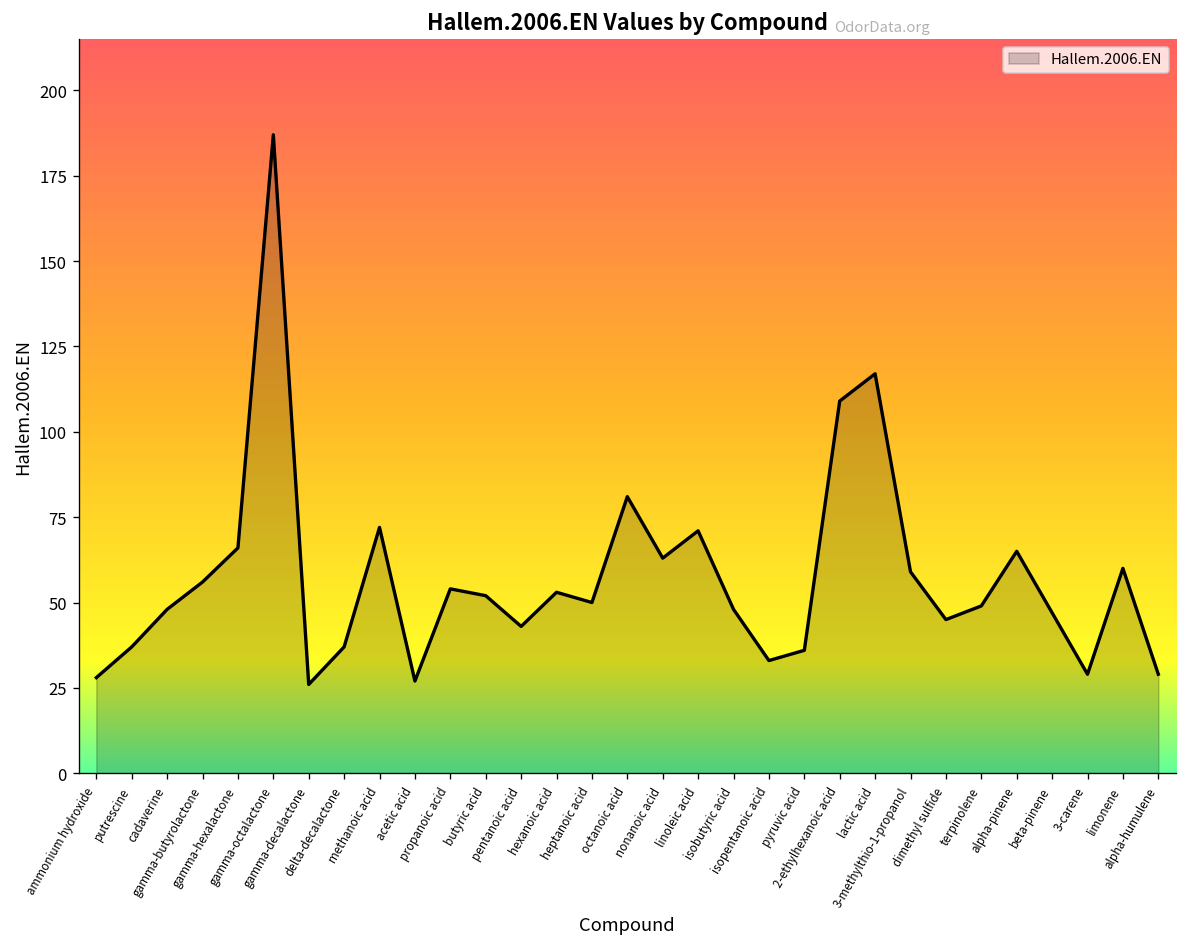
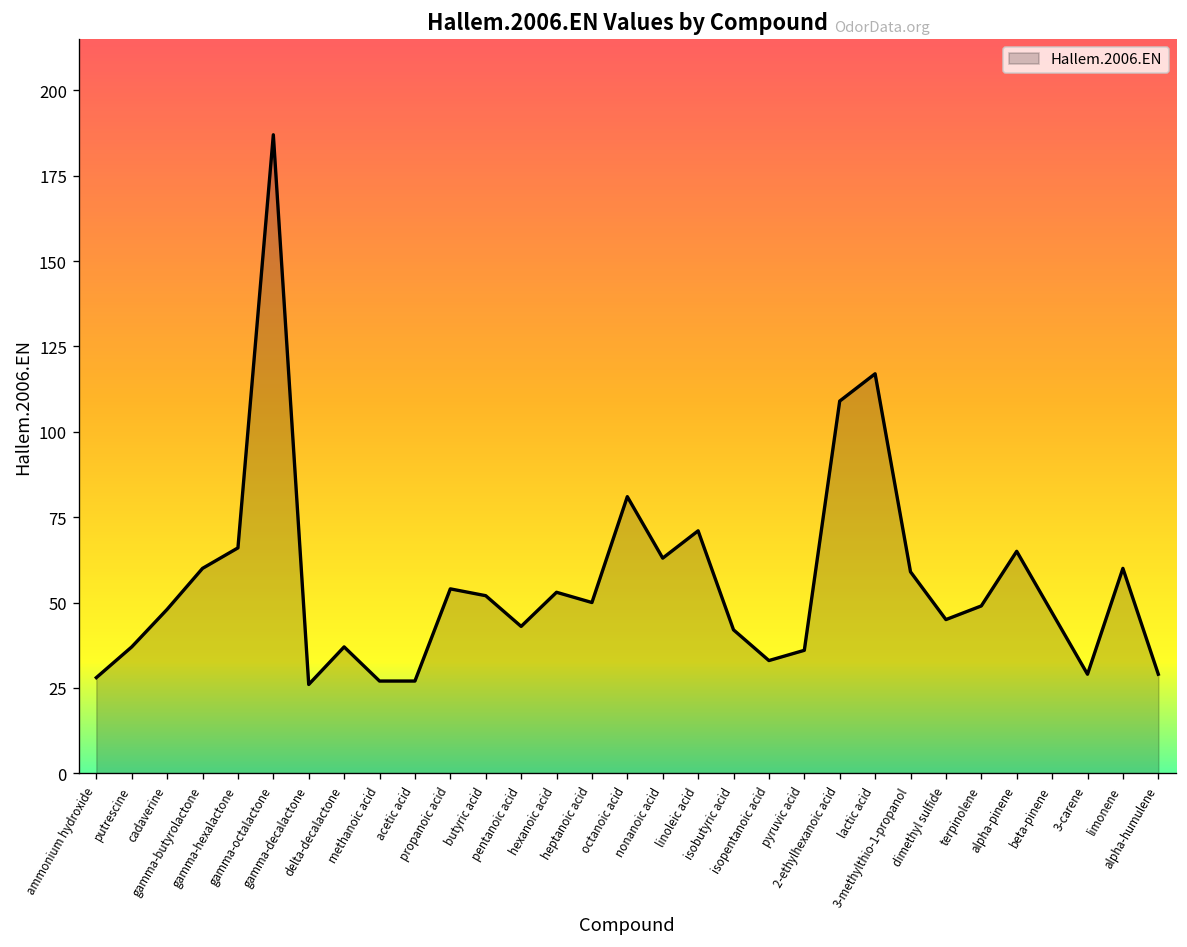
  {
    "ammonium hydroxide": 28,
    "putrescine": 37,
    "cadaverine": 48,
-   "gamma-butyrolactone": 56,
+   "gamma-butyrolactone": 60,
    "gamma-hexalactone": 66,
    "gamma-octalactone": 187,
    "gamma-decalactone": 26,
    "delta-decalactone": 37,
-   "methanoic acid": 72,
+   "methanoic acid": 27,
    "acetic acid": 27,
    "propanoic acid": 54,
    "butyric acid": 52,
    "pentanoic acid": 43,
    "hexanoic acid": 53,
    "heptanoic acid": 50,
    "octanoic acid": 81,
    "nonanoic acid": 63,
    "linoleic acid": 71,
-   "isobutyric acid": 48,
+   "isobutyric acid": 42,
    "isopentanoic acid": 33,
    "pyruvic acid": 36,
    "2-ethylhexanoic acid": 109,
    "lactic acid": 117,
    "3-methylthio-1-propanol": 59,
    "dimethyl sulfide": 45,
    "terpinolene": 49,
    "alpha-pinene": 65,
    "beta-pinene": 47,
    "3-carene": 29,
    "limonene": 60,
    "alpha-humulene": 29
  }
